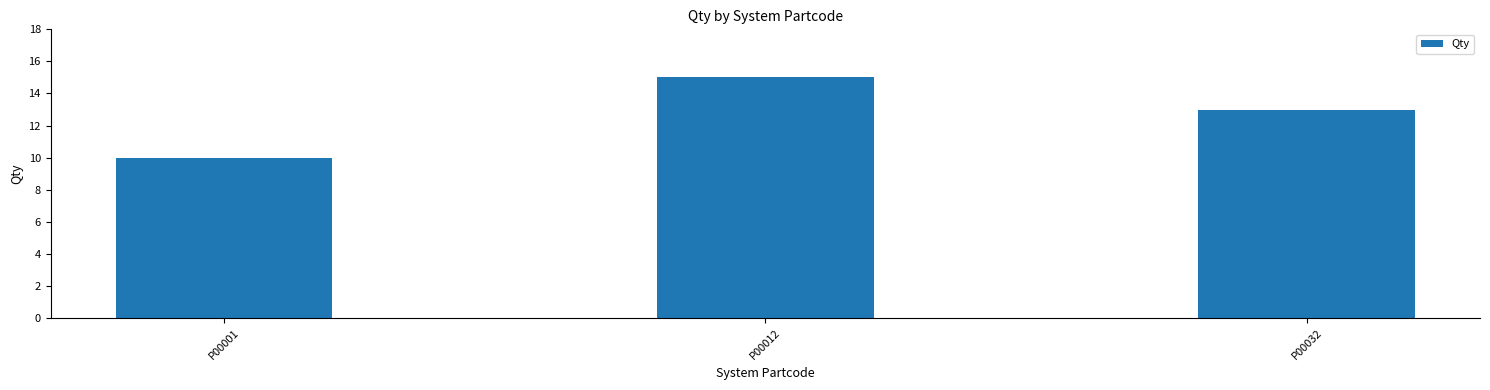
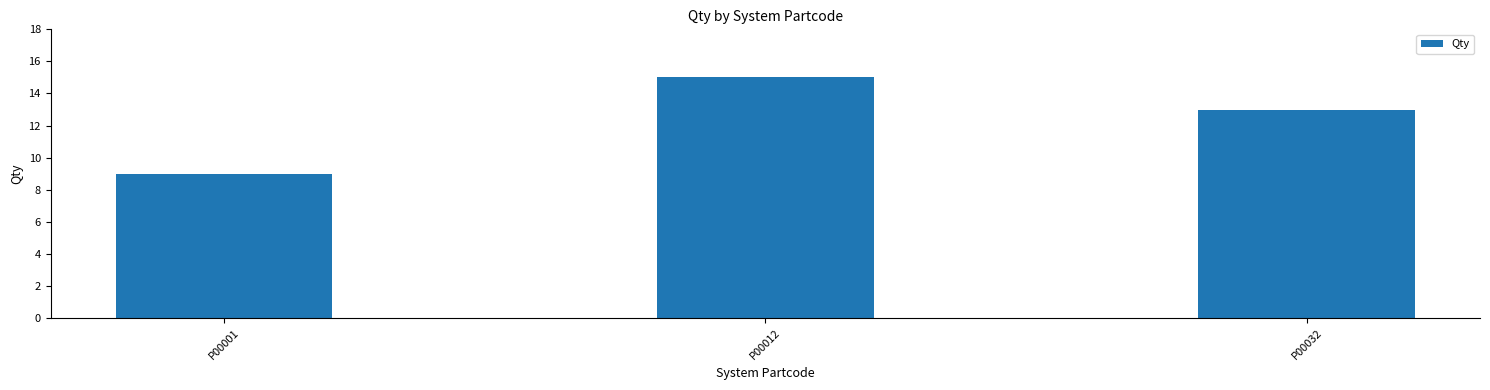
  {
-   "P00001": 10,
+   "P00001": 9,
    "P00012": 15,
    "P00032": 13
  }
